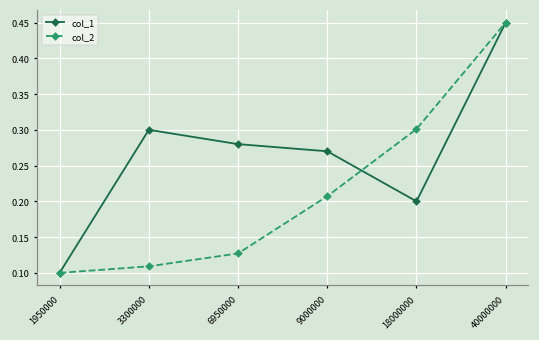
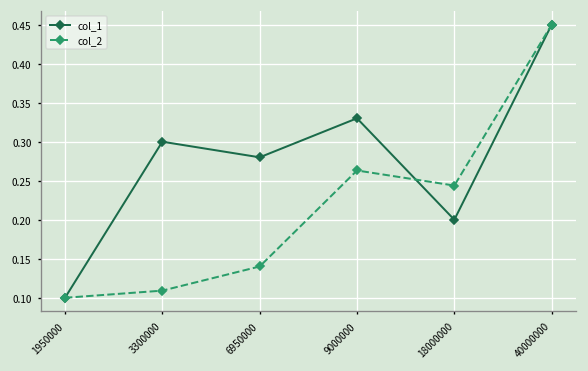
  {
    "col_1": {
      "3300000": 0.30,
      "6950000": 0.28,
-     "9000000": 0.27,
+     "9000000": 0.33,
      "18000000": 0.20
    },
    "col_2": {
      "3300000": 0.11,
-     "6950000": 0.13,
-     "9000000": 0.21,
-     "18000000": 0.30
+     "6950000": 0.14,
+     "9000000": 0.26,
+     "18000000": 0.24
    }
  }
